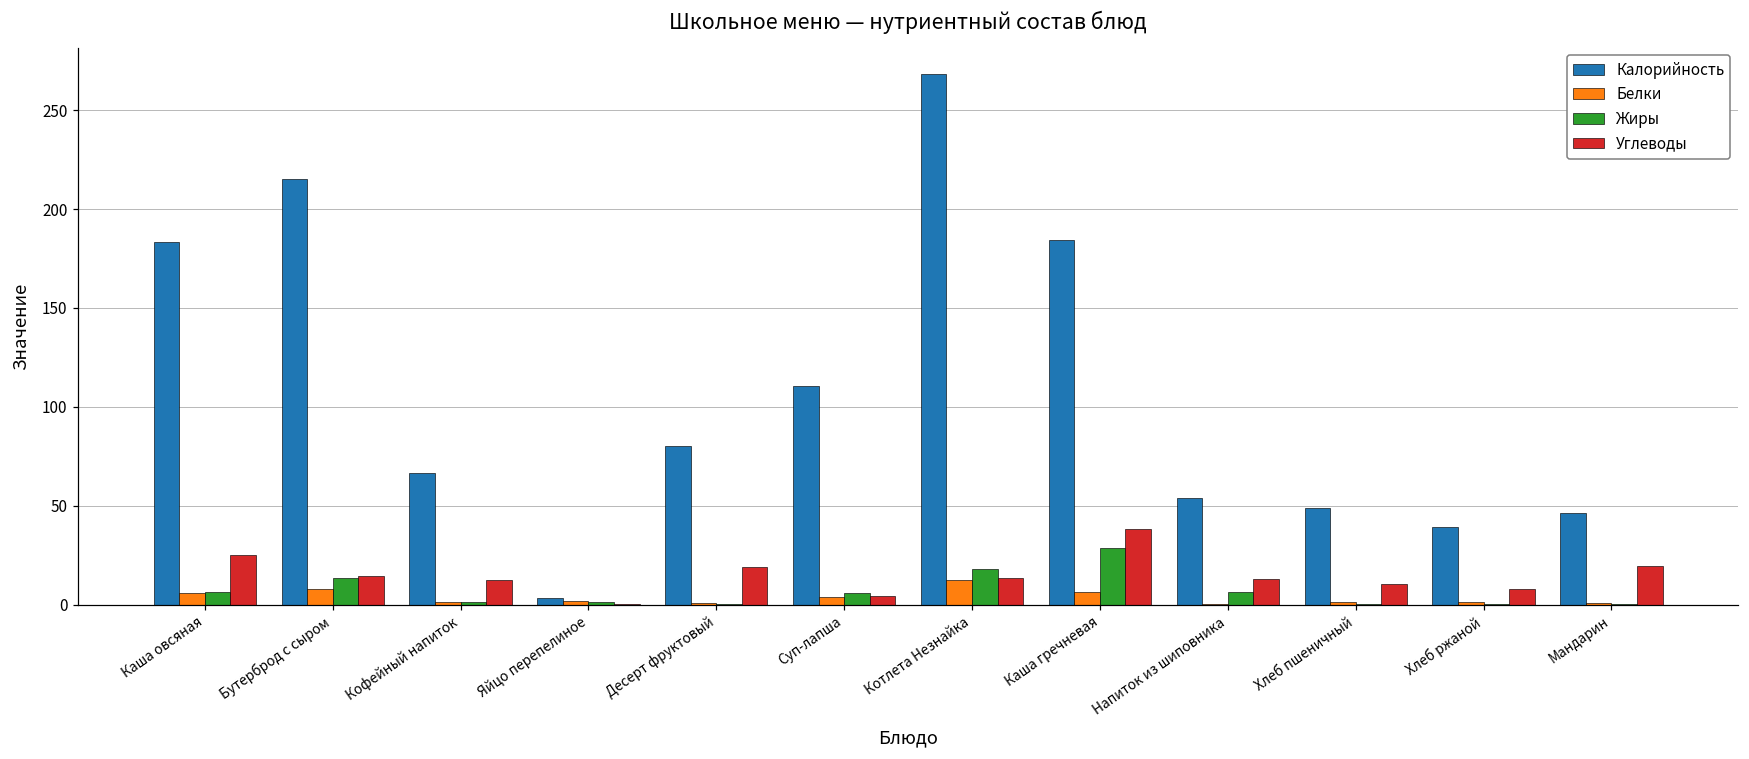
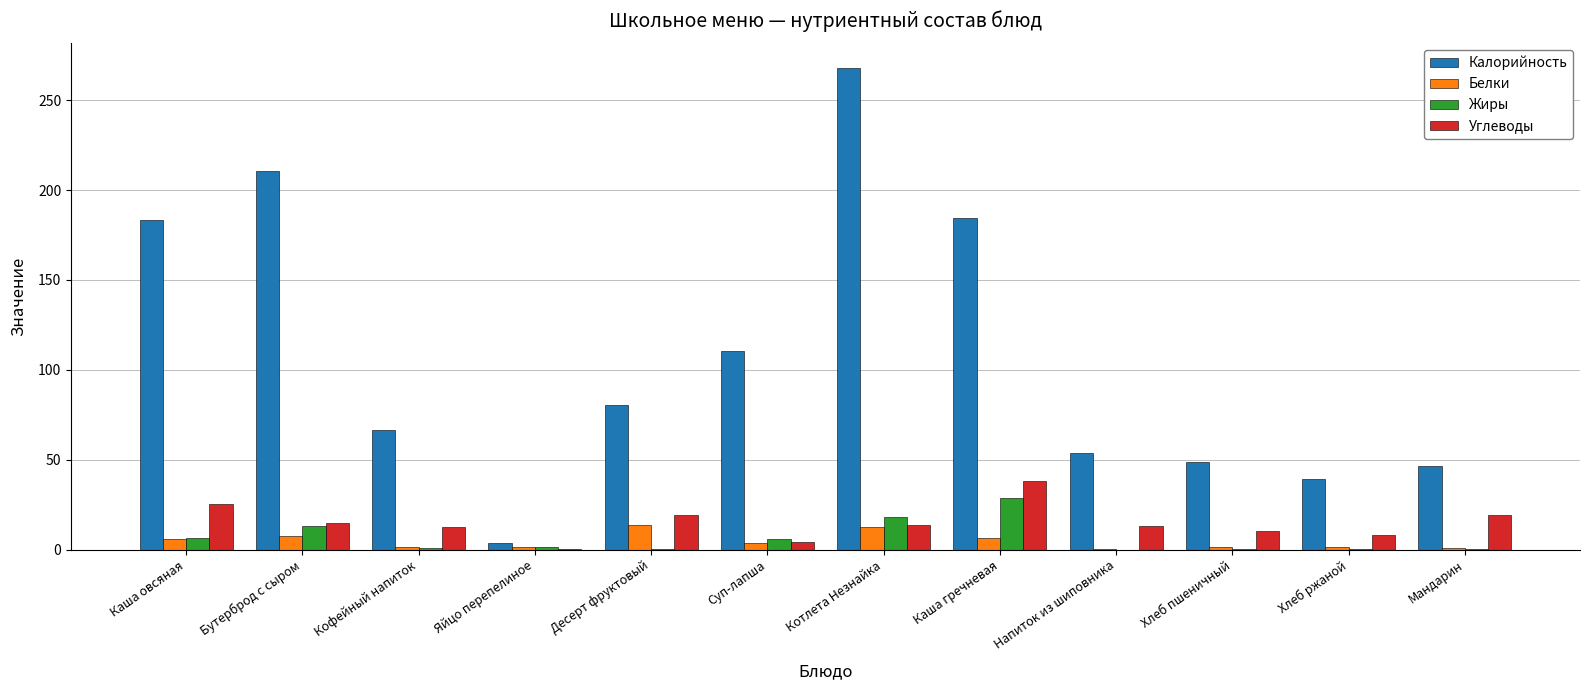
  {
    "Калорийность": {
      "Каша овсяная": 183,
-     "Бутерброд с сыром": 215,
+     "Бутерброд с сыром": 210,
      "Кофейный напиток": 67,
      "Яйцо перепелиное": 4,
      "Десерт фруктовый": 80,
      "Суп-лапша": 110,
      "Котлета Незнайка": 268,
      "Каша гречневая": 184,
      "Напиток из шиповника": 54,
      "Хлеб пшеничный": 49,
      "Хлеб ржаной": 39,
      "Мандарин": 47
    },
    "Белки": {
      "Каша овсяная": 6,
      "Бутерброд с сыром": 8,
      "Кофейный напиток": 2,
      "Яйцо перепелиное": 2,
-     "Десерт фруктовый": 1,
+     "Десерт фруктовый": 14,
      "Суп-лапша": 4,
      "Котлета Незнайка": 13,
      "Каша гречневая": 6,
      "Хлеб пшеничный": 2
    },
    "Жиры": {
      "Каша овсяная": 7,
      "Бутерброд с сыром": 13,
      "Яйцо перепелиное": 1,
      "Суп-лапша": 6,
      "Котлета Незнайка": 18,
      "Каша гречневая": 29,
-     "Напиток из шиповника": 7
+     "Напиток из шиповника": 0
    },
    "Углеводы": {
      "Каша овсяная": 25,
      "Бутерброд с сыром": 15,
      "Кофейный напиток": 13,
      "Десерт фруктовый": 19,
      "Суп-лапша": 4,
      "Котлета Незнайка": 14,
      "Каша гречневая": 38,
      "Напиток из шиповника": 13,
      "Хлеб пшеничный": 10,
      "Хлеб ржаной": 8,
      "Мандарин": 20
    }
  }
